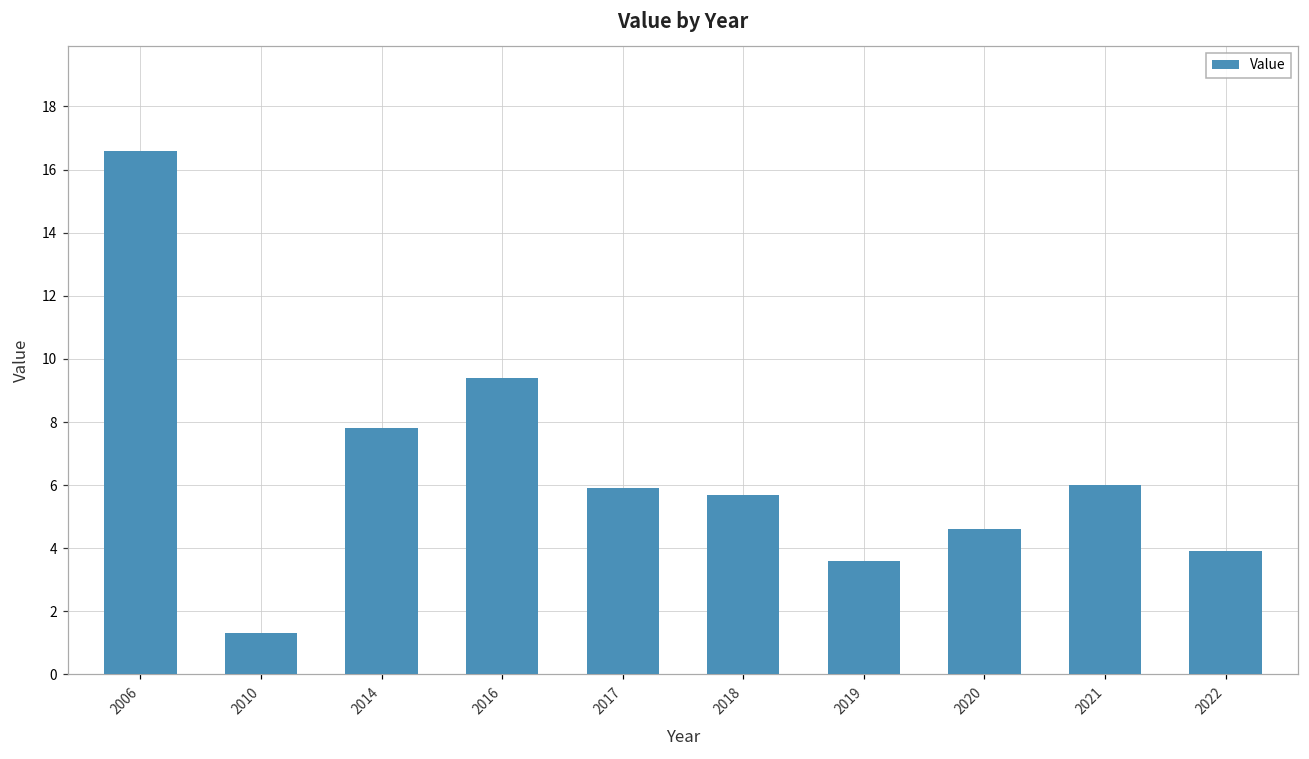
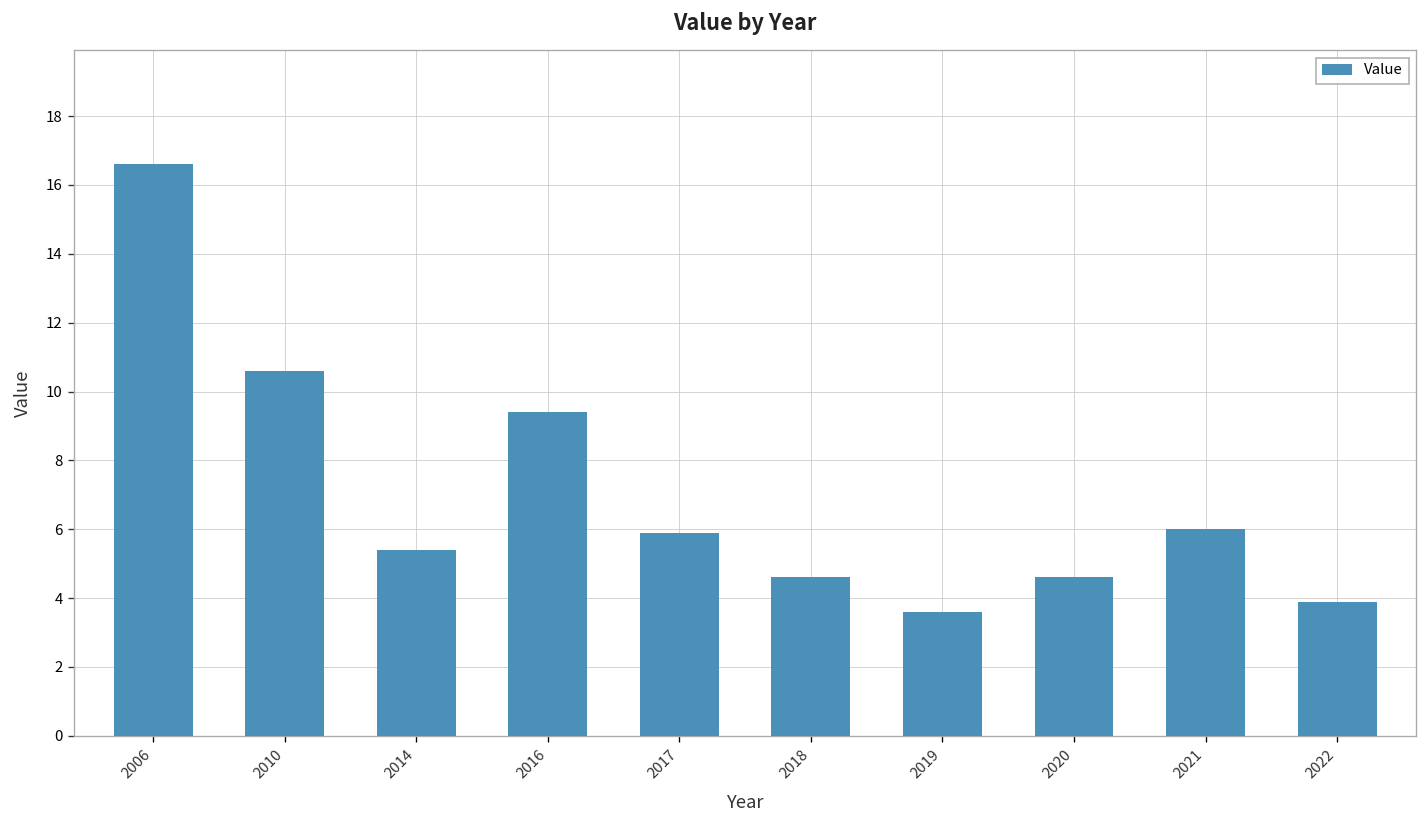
  {
    "2006": 16.6,
-   "2010": 1.3,
-   "2014": 7.8,
+   "2010": 10.6,
+   "2014": 5.4,
    "2016": 9.4,
    "2017": 5.9,
-   "2018": 5.7,
+   "2018": 4.6,
    "2019": 3.6,
    "2020": 4.6,
    "2021": 6.0,
    "2022": 3.9
  }
